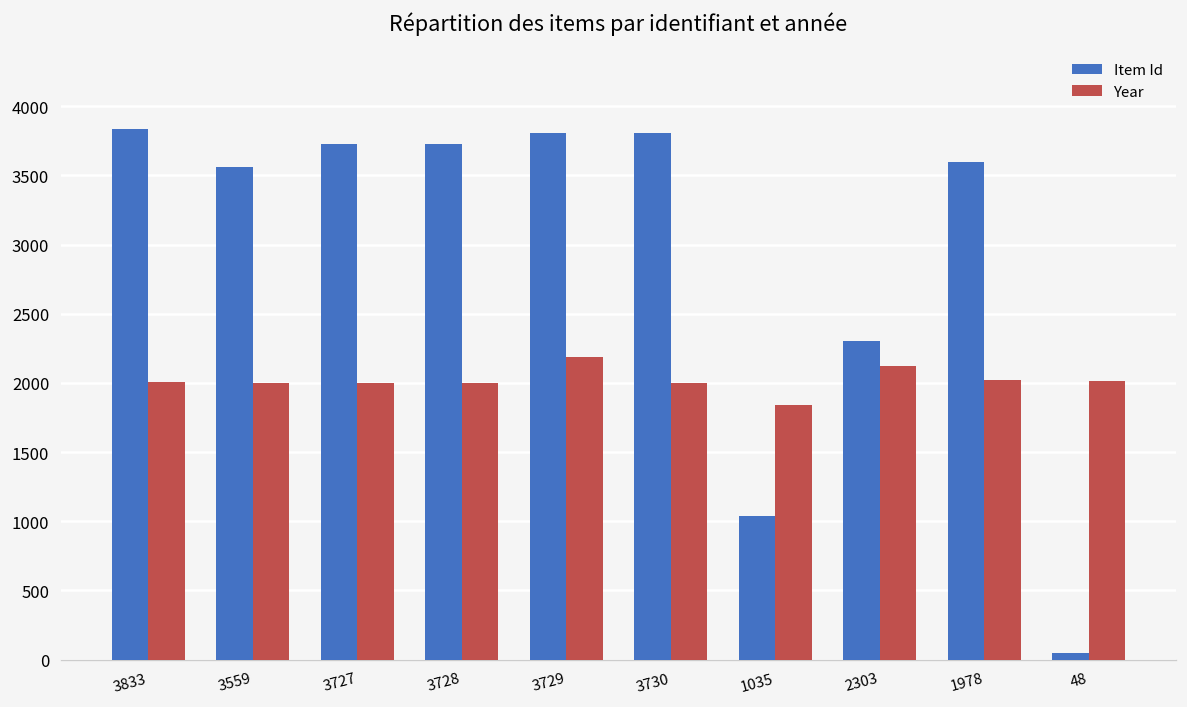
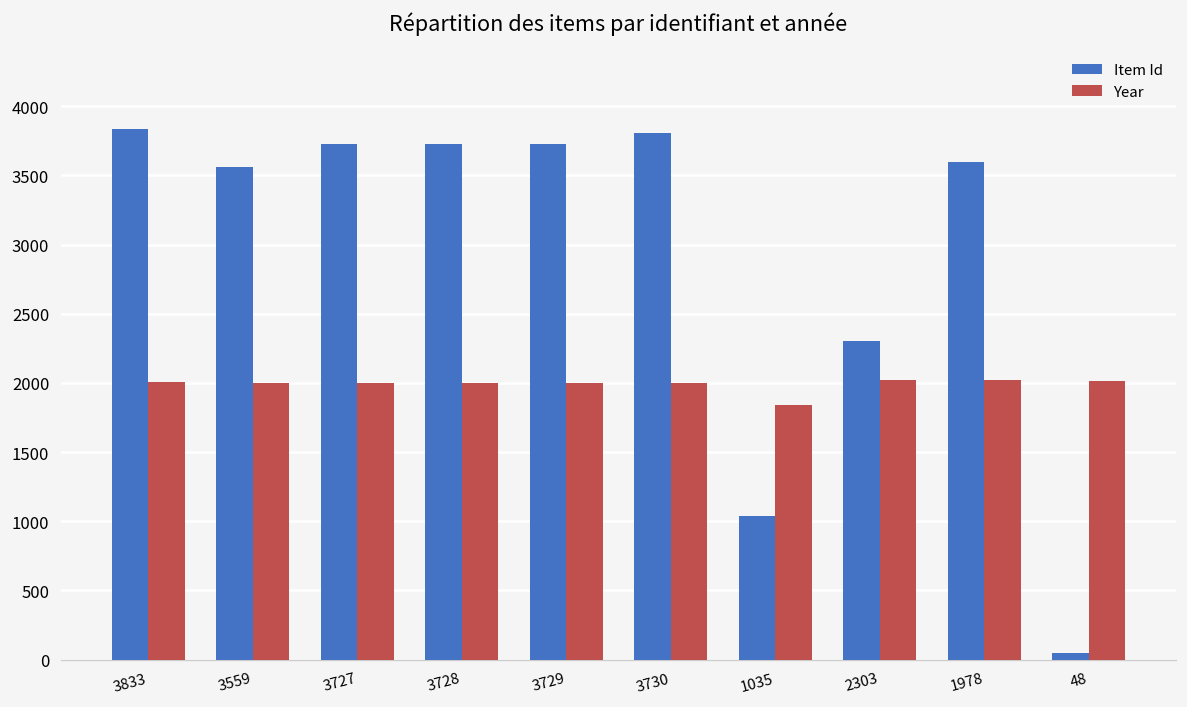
  {
    "Item Id": {
      "3833": 3830,
      "3559": 3560,
      "3727": 3730,
      "3728": 3730,
-     "3729": 3800,
+     "3729": 3730,
      "3730": 3800,
      "1035": 1040,
      "2303": 2300,
      "1978": 3600,
      "48": 50
    },
    "Year": {
      "3833": 2010,
      "3559": 2000,
      "3727": 2000,
      "3728": 2000,
-     "3729": 2190,
+     "3729": 2000,
      "3730": 2000,
      "1035": 1840,
-     "2303": 2120,
+     "2303": 2020,
      "1978": 2020,
      "48": 2020
    }
  }
